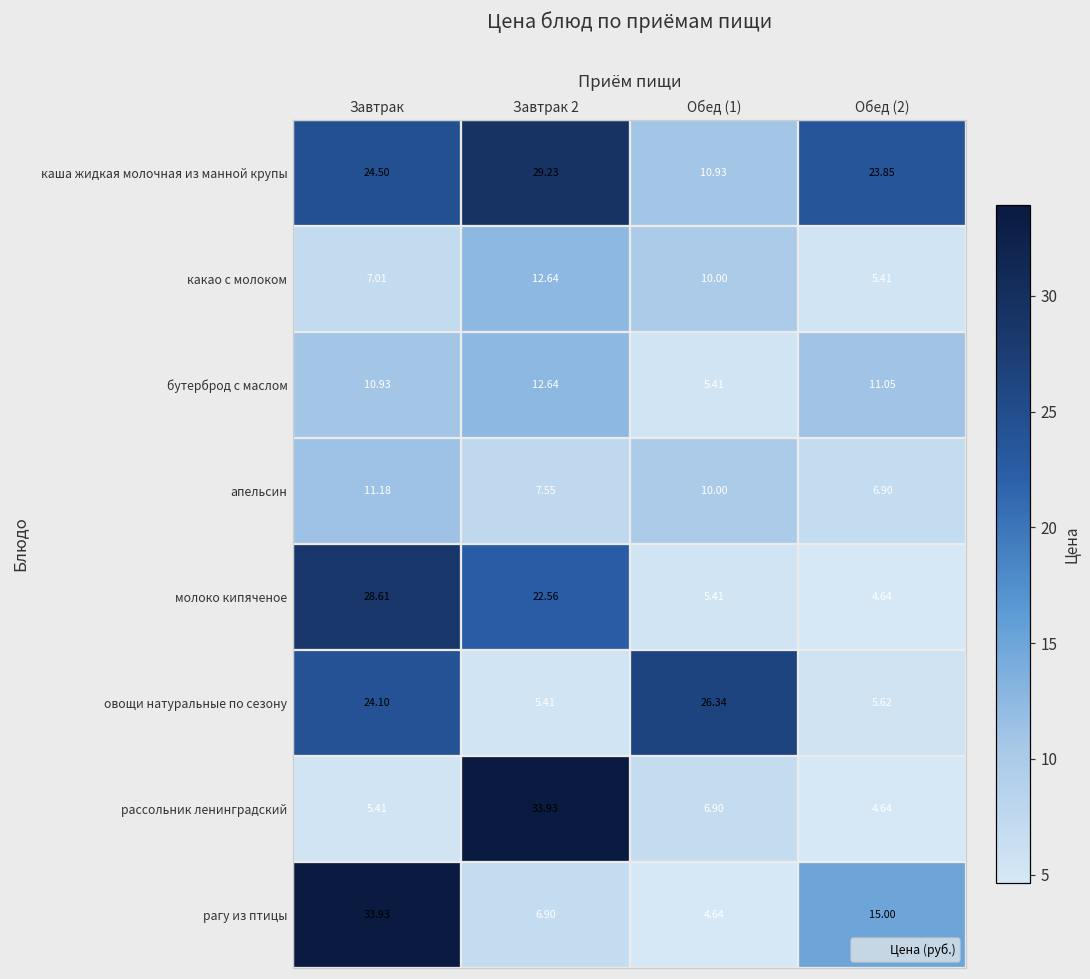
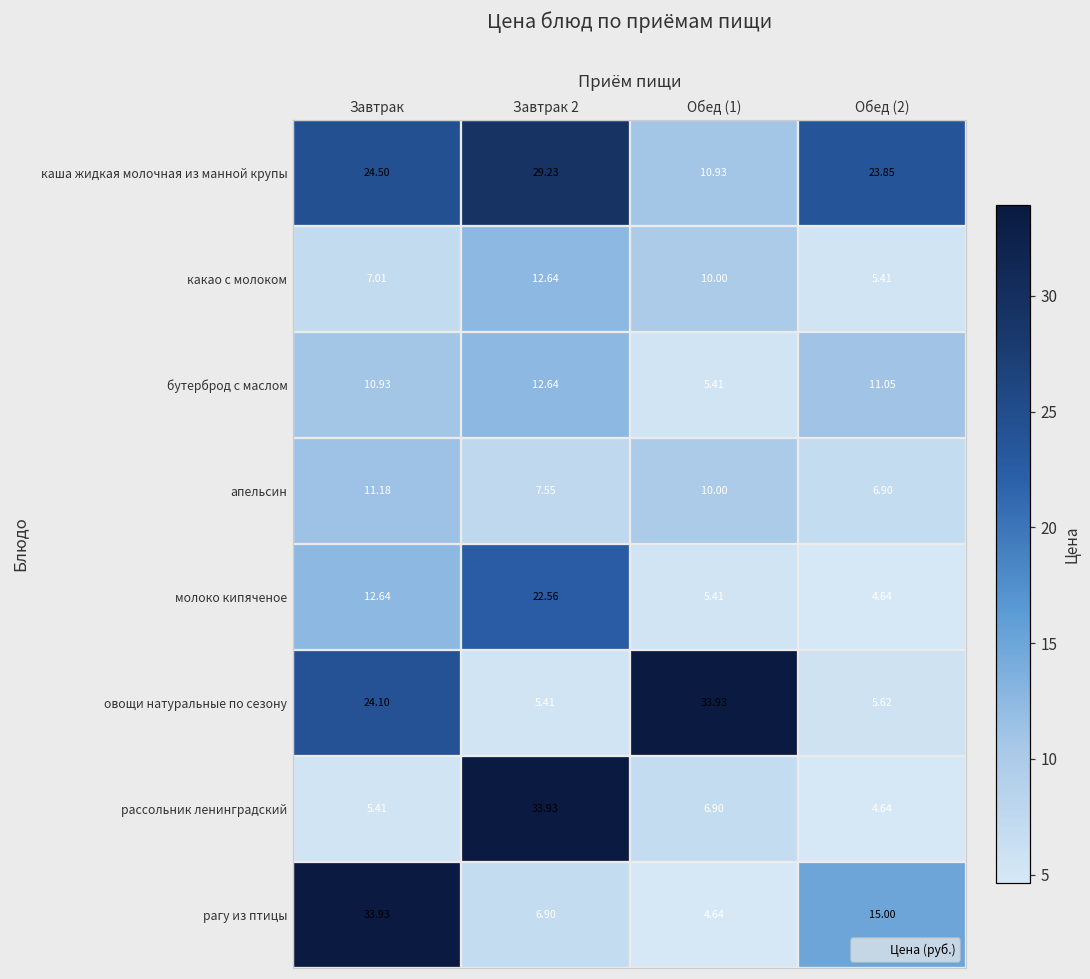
  {
    "каша жидкая молочная из манной крупы": {
      "Завтрак": 24.50,
      "Завтрак 2": 29.23,
      "Обед (1)": 10.93,
      "Обед (2)": 23.85
    },
    "какао с молоком": {
      "Завтрак": 7.01,
      "Завтрак 2": 12.64,
      "Обед (1)": 10.00
    },
    "бутерброд с маслом": {
      "Завтрак": 10.93,
      "Завтрак 2": 12.64,
      "Обед (2)": 11.05
    },
    "апельсин": {
      "Завтрак": 11.18,
      "Завтрак 2": 7.55,
      "Обед (1)": 10.00,
      "Обед (2)": 6.90
    },
    "молоко кипяченое": {
-     "Завтрак": 28.61,
+     "Завтрак": 12.64,
      "Завтрак 2": 22.56
    },
    "овощи натуральные по сезону": {
      "Завтрак": 24.10,
-     "Обед (1)": 26.34,
+     "Обед (1)": 33.93,
      "Обед (2)": 5.62
    },
    "рассольник ленинградский": {
      "Завтрак 2": 33.93,
      "Обед (1)": 6.90
    },
    "рагу из птицы": {
      "Завтрак": 33.93,
      "Завтрак 2": 6.90,
      "Обед (2)": 15.00
    }
  }
